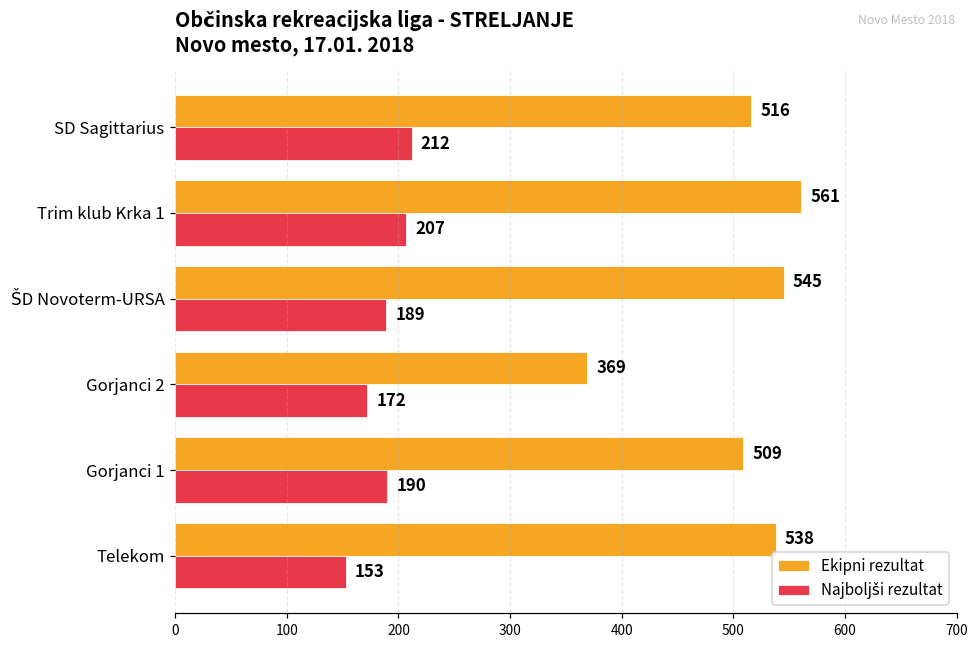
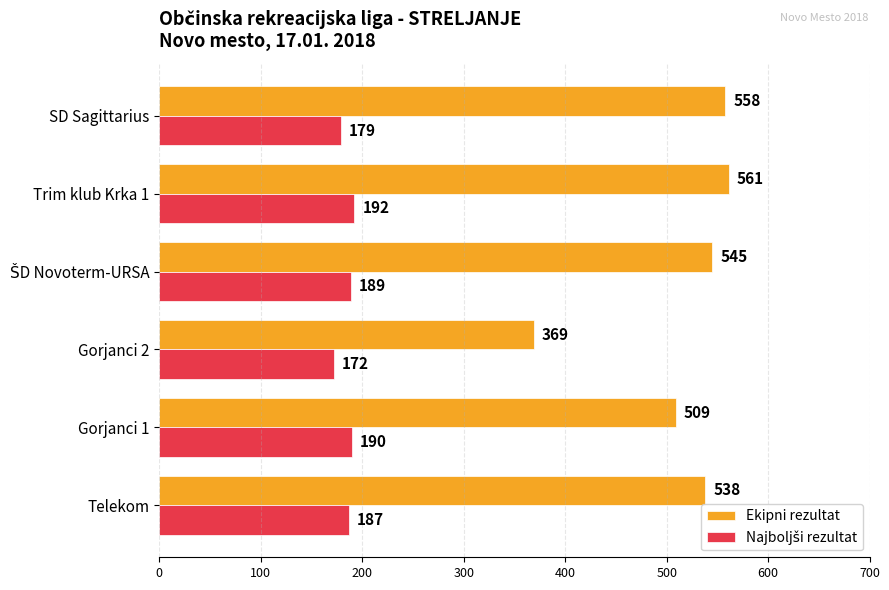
  {
    "Ekipni rezultat": {
-     "SD Sagittarius": 516,
+     "SD Sagittarius": 558,
      "Trim klub Krka 1": 561,
      "ŠD Novoterm-URSA": 545,
      "Gorjanci 2": 369,
      "Gorjanci 1": 509,
      "Telekom": 538
    },
    "Najboljši rezultat": {
-     "SD Sagittarius": 212,
-     "Trim klub Krka 1": 207,
+     "SD Sagittarius": 179,
+     "Trim klub Krka 1": 192,
      "ŠD Novoterm-URSA": 189,
      "Gorjanci 2": 172,
      "Gorjanci 1": 190,
-     "Telekom": 153
+     "Telekom": 187
    }
  }
